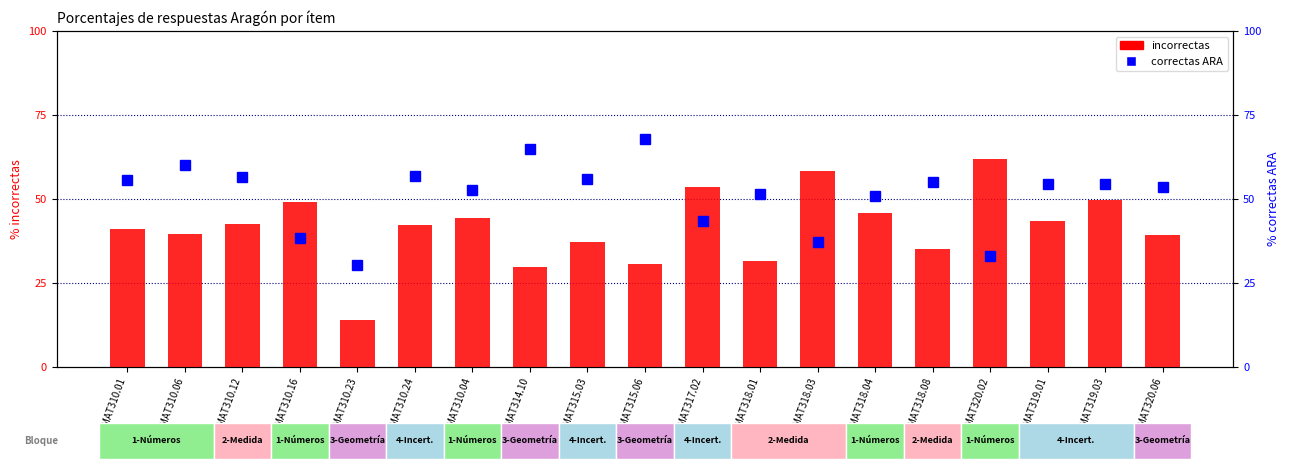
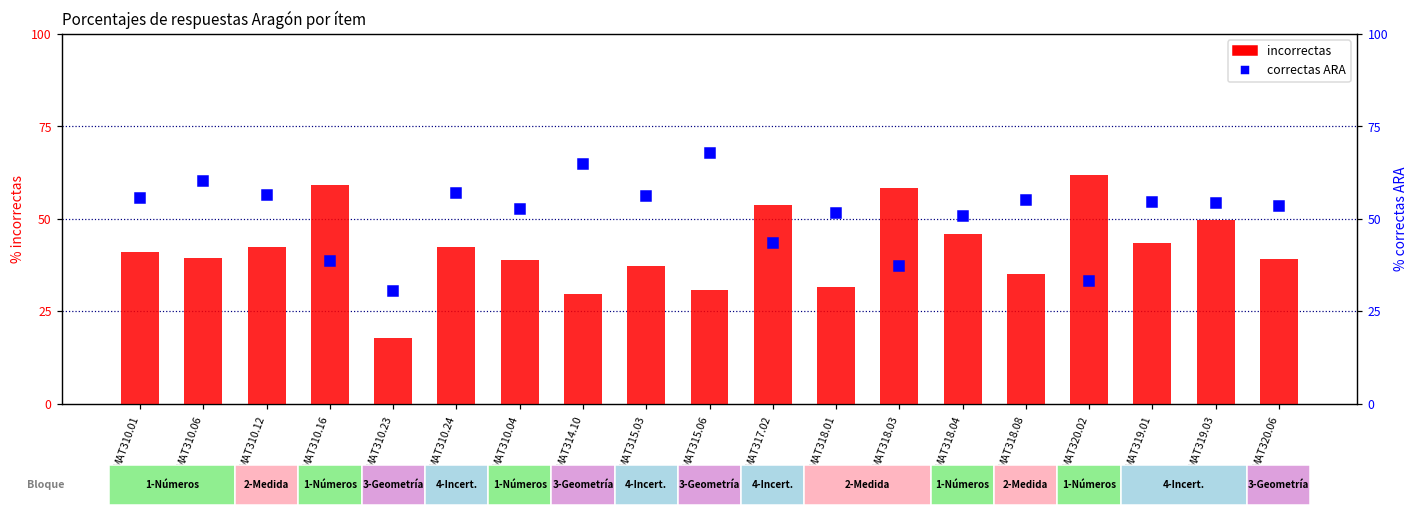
  {
    "incorrectas": {
      "MAT310.01": 41,
      "MAT310.06": 39,
      "MAT310.12": 42,
-     "MAT310.16": 49,
-     "MAT310.23": 14,
+     "MAT310.16": 59,
+     "MAT310.23": 18,
      "MAT310.24": 42,
-     "MAT310.04": 44,
+     "MAT310.04": 39,
      "MAT314.10": 30,
      "MAT315.03": 37,
      "MAT315.06": 31,
      "MAT317.02": 54,
      "MAT318.01": 32,
      "MAT318.03": 58,
      "MAT318.04": 46,
      "MAT318.08": 35,
      "MAT320.02": 62,
      "MAT319.01": 43,
      "MAT319.03": 50,
      "MAT320.06": 39
    }
  }
